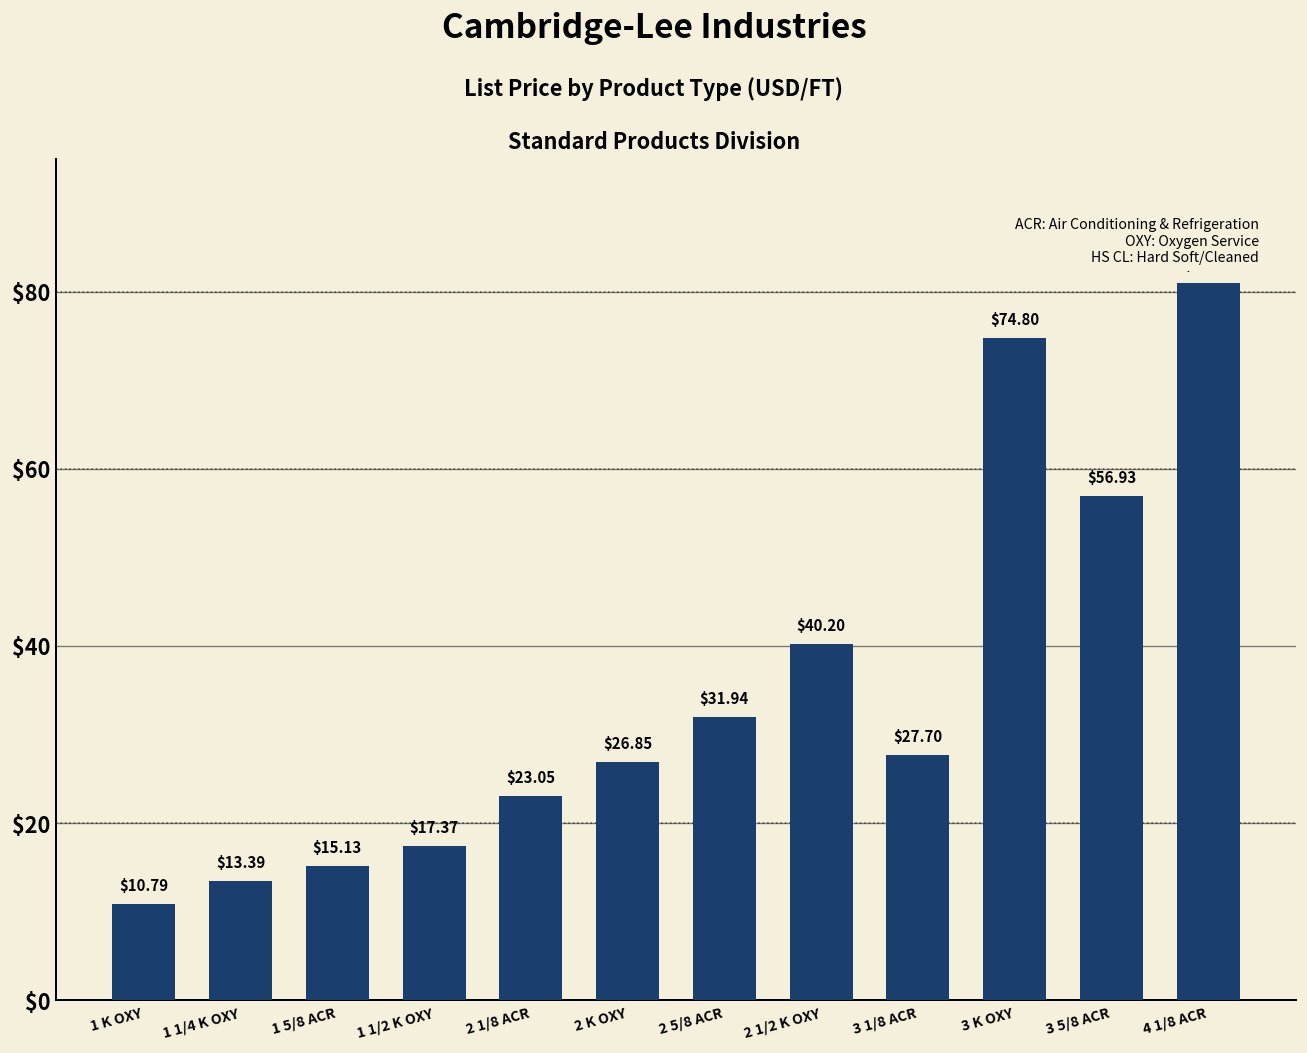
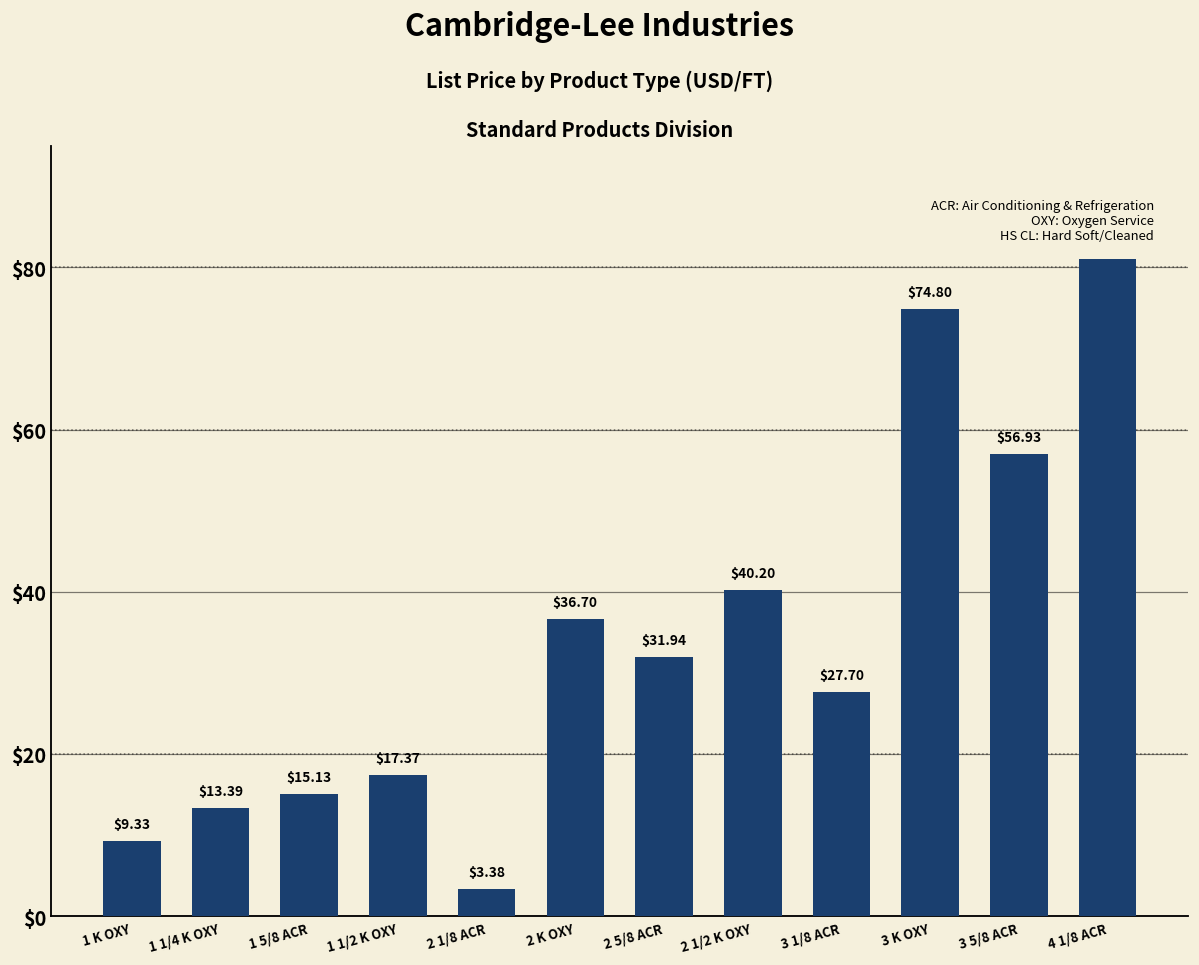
  {
-   "1 K OXY": "$10.79",
+   "1 K OXY": "$9.33",
    "1 1/4 K OXY": "$13.39",
    "1 5/8 ACR": "$15.13",
    "1 1/2 K OXY": "$17.37",
-   "2 1/8 ACR": "$23.05",
-   "2 K OXY": "$26.85",
+   "2 1/8 ACR": "$3.38",
+   "2 K OXY": "$36.70",
    "2 5/8 ACR": "$31.94",
    "2 1/2 K OXY": "$40.20",
    "3 1/8 ACR": "$27.70",
    "3 K OXY": "$74.80",
    "3 5/8 ACR": "$56.93"
  }
